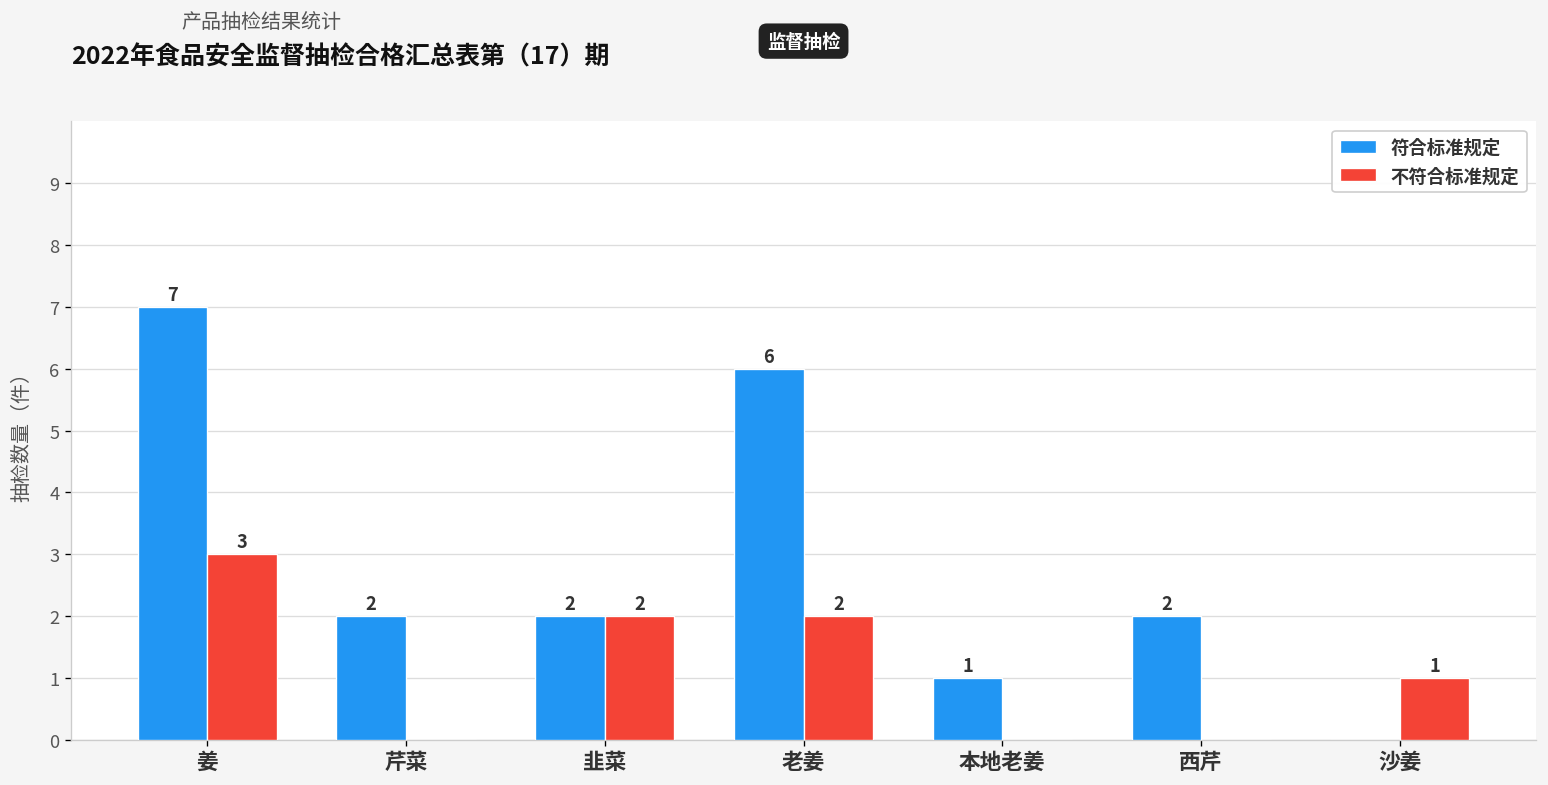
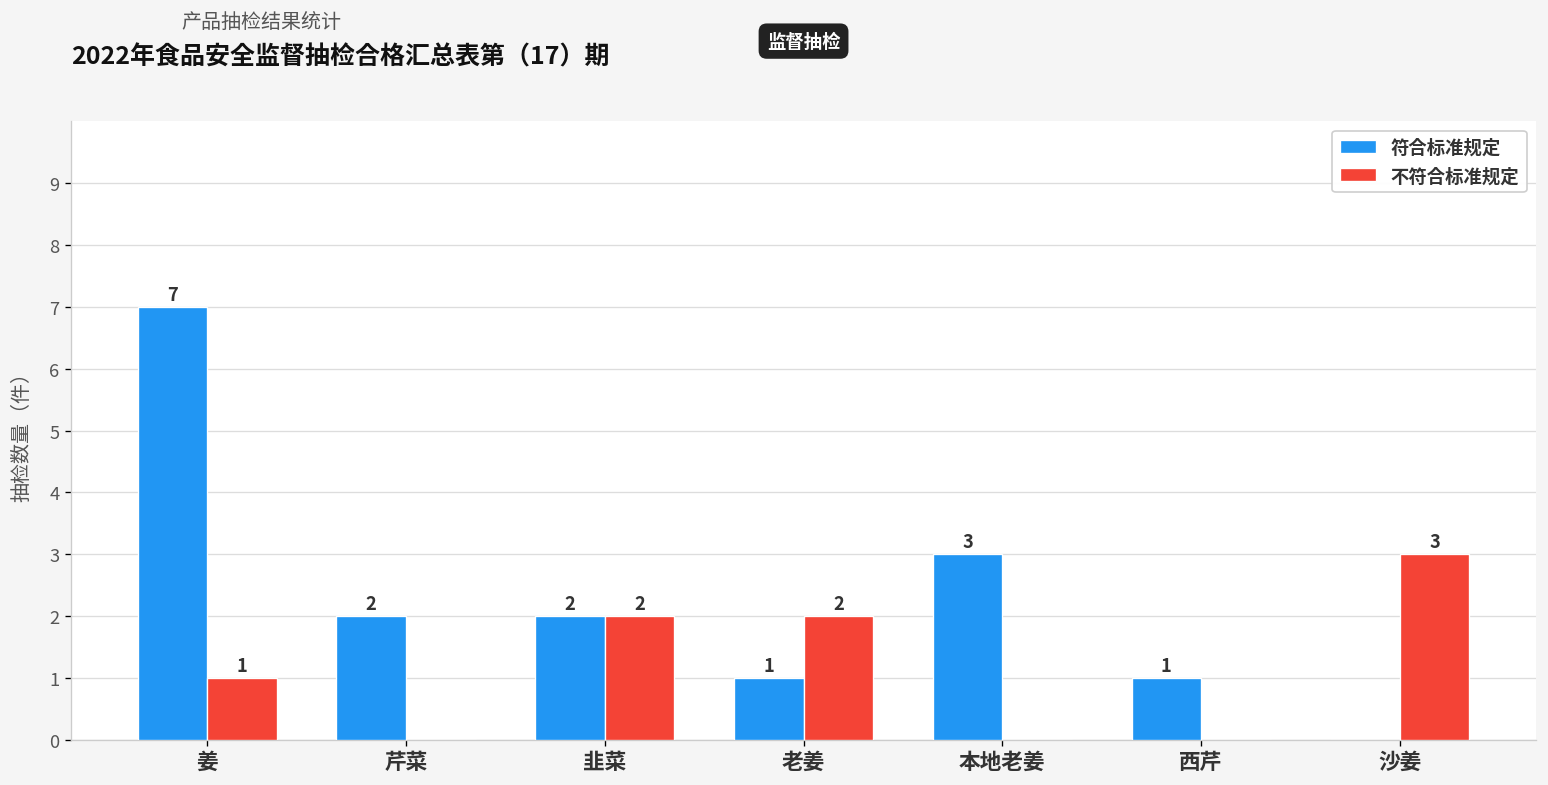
  {
    "符合标准规定": {
      "姜": 7,
      "芹菜": 2,
      "韭菜": 2,
-     "老姜": 6,
-     "本地老姜": 1,
-     "西芹": 2
+     "老姜": 1,
+     "本地老姜": 3,
+     "西芹": 1
    },
    "不符合标准规定": {
-     "姜": 3,
+     "姜": 1,
      "韭菜": 2,
      "老姜": 2,
-     "沙姜": 1
+     "沙姜": 3
    }
  }
